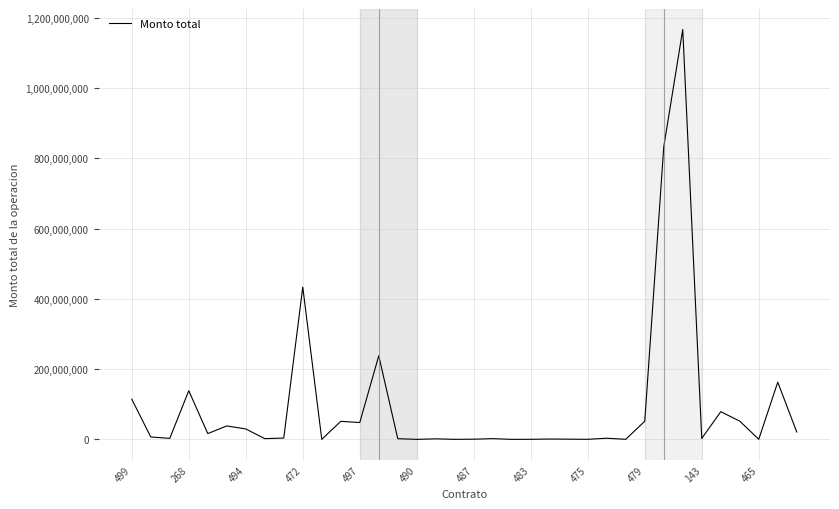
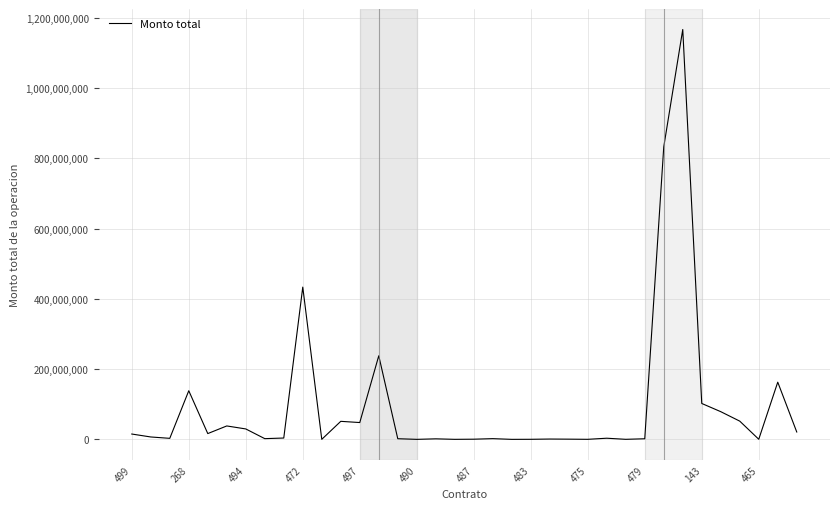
  {
-   "499": "110,000,000",
+   "499": "20,000,000",
    "268": "140,000,000",
    "494": "30,000,000",
    "472": "430,000,000",
    "497": "50,000,000",
    "490": "0",
    "487": "0",
    "483": "0",
    "475": "0",
-   "479": "50,000,000",
-   "143": "0",
+   "479": "0",
+   "143": "100,000,000",
    "465": "0"
  }
